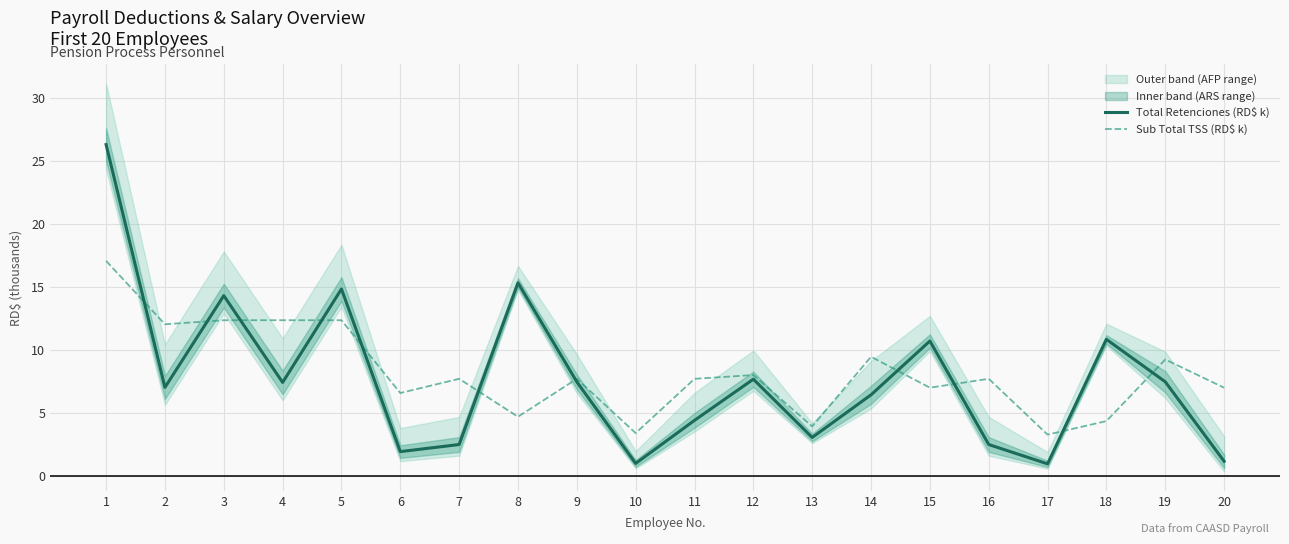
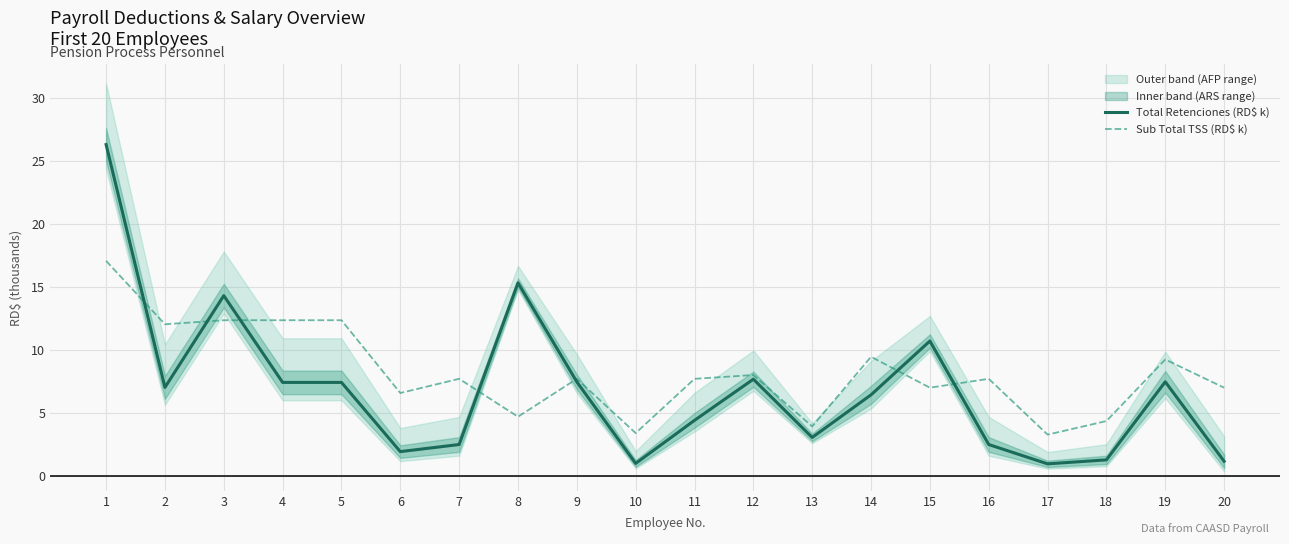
  {
    "Total Retenciones (RD$ k)": {
      "1": 26.3,
      "2": 7.1,
      "3": 14.3,
      "4": 7.5,
-     "5": 14.9,
+     "5": 7.5,
      "6": 2.0,
      "7": 2.5,
      "8": 15.3,
      "9": 7.5,
      "10": 1.0,
      "11": 4.4,
      "12": 7.7,
      "13": 3.1,
      "14": 6.5,
      "15": 10.7,
      "16": 2.5,
      "17": 1.0,
-     "18": 10.9,
+     "18": 1.3,
      "19": 7.5,
      "20": 1.2
    }
  }
